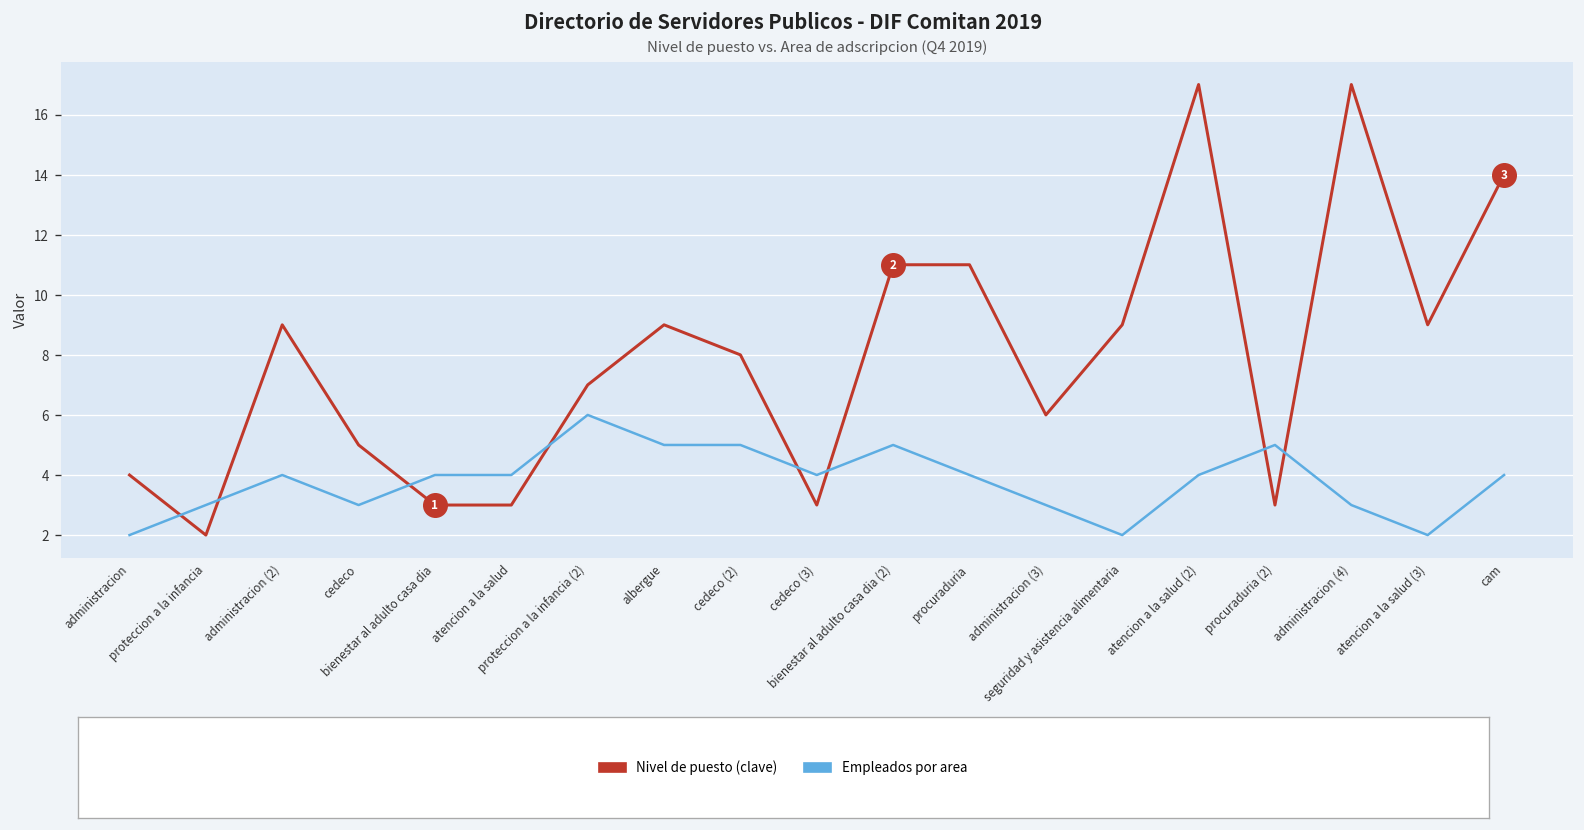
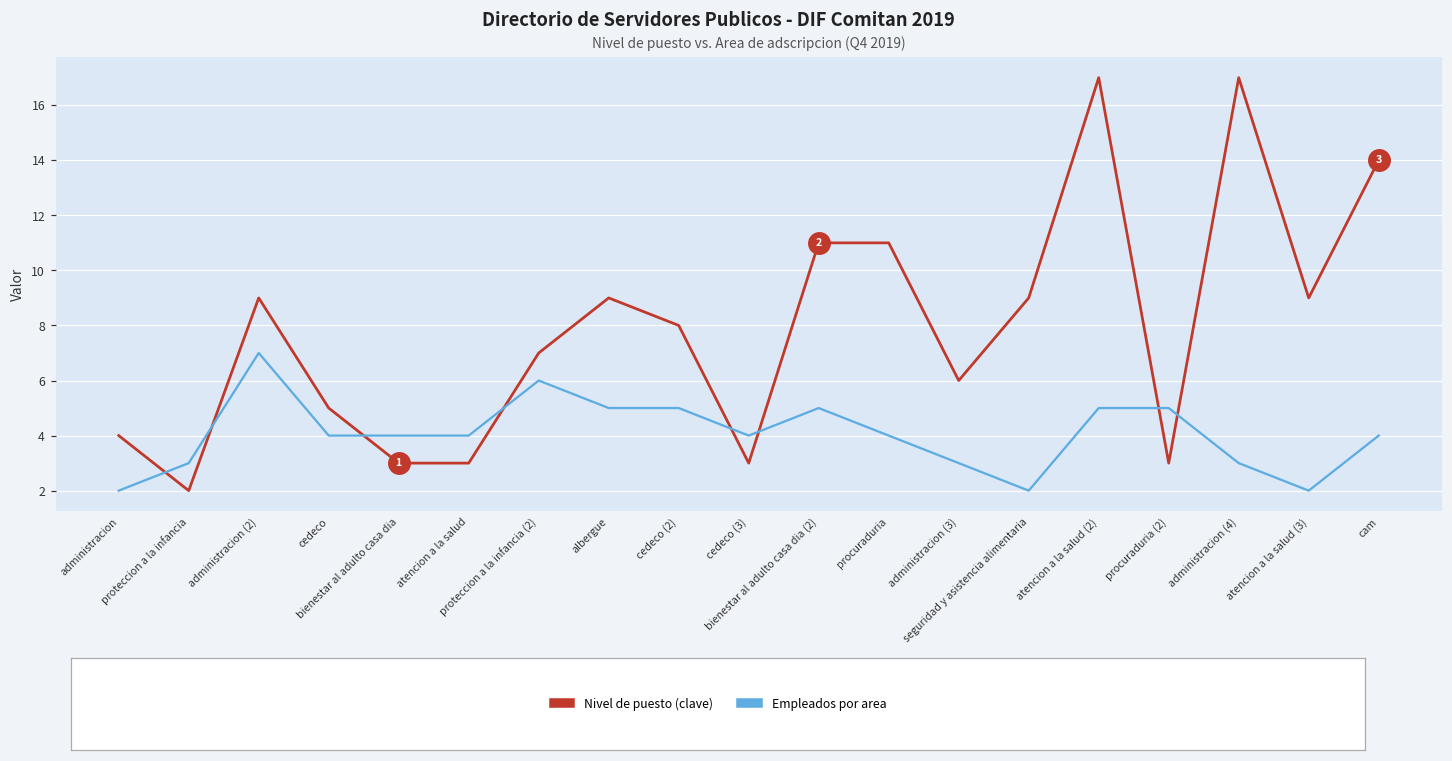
  {
    "Empleados por area": {
      "administracion": 2,
      "proteccion a la infancia": 3,
-     "administracion (2)": 4,
-     "cedeco": 3,
+     "administracion (2)": 7,
+     "cedeco": 4,
      "bienestar al adulto casa dia": 4,
      "atencion a la salud": 4,
      "proteccion a la infancia (2)": 6,
      "albergue": 5,
      "cedeco (2)": 5,
      "cedeco (3)": 4,
      "bienestar al adulto casa dia (2)": 5,
      "procuraduria": 4,
      "administracion (3)": 3,
      "seguridad y asistencia alimentaria": 2,
-     "atencion a la salud (2)": 4,
+     "atencion a la salud (2)": 5,
      "procuraduria (2)": 5,
      "administracion (4)": 3,
      "atencion a la salud (3)": 2,
      "cam": 4
    }
  }
